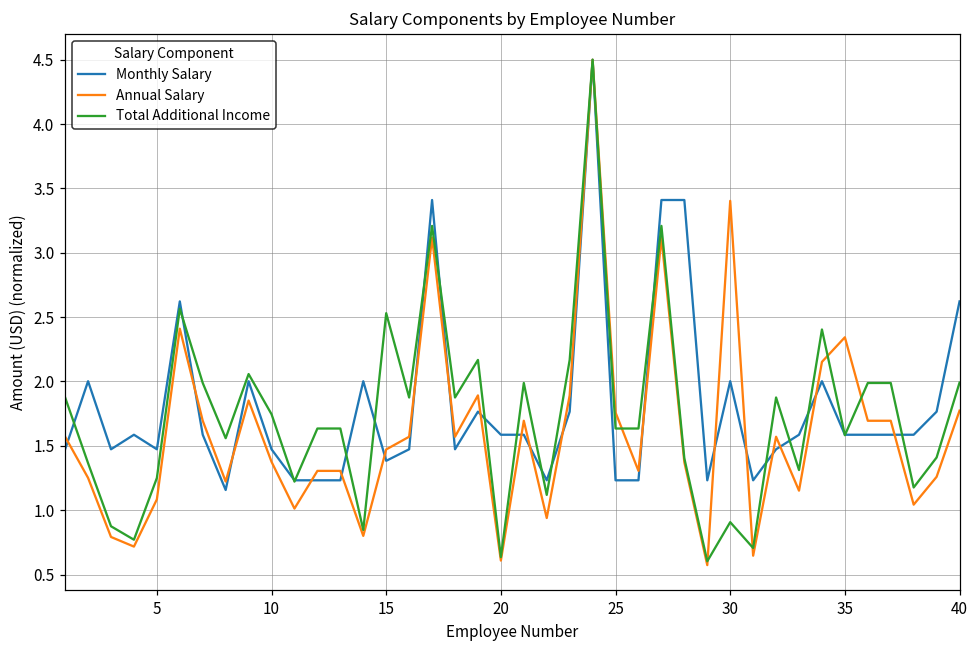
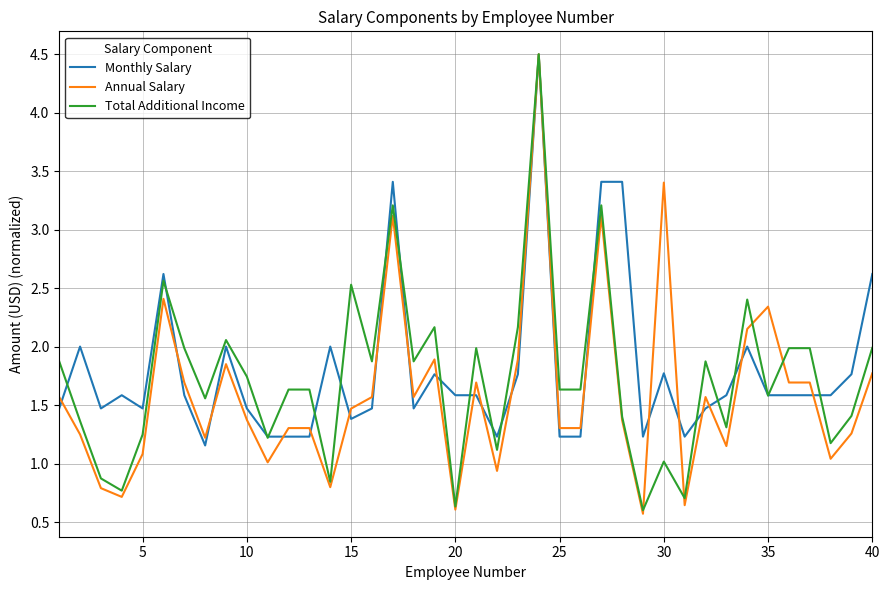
  {
    "Monthly Salary": {
      "5": 1.47,
      "10": 1.47,
      "15": 1.38,
      "20": 1.59,
      "25": 1.23,
-     "30": 2.00,
+     "30": 1.77,
      "40": 2.62
    },
    "Annual Salary": {
      "5": 1.08,
      "10": 1.38,
      "15": 1.47,
      "20": 0.61,
-     "25": 1.76,
+     "25": 1.31,
      "30": 3.40,
      "35": 2.34,
      "40": 1.77
    },
    "Total Additional Income": {
      "5": 1.25,
      "10": 1.75,
      "15": 2.53,
      "20": 0.64,
      "25": 1.63,
-     "30": 0.91,
+     "30": 1.02,
      "40": 1.99
    }
  }
